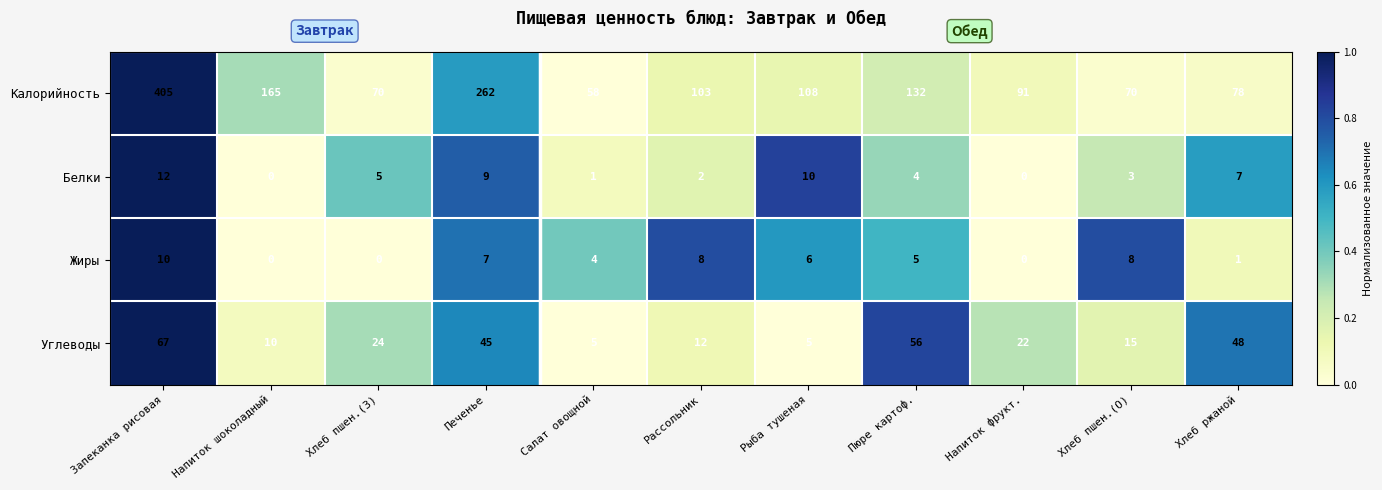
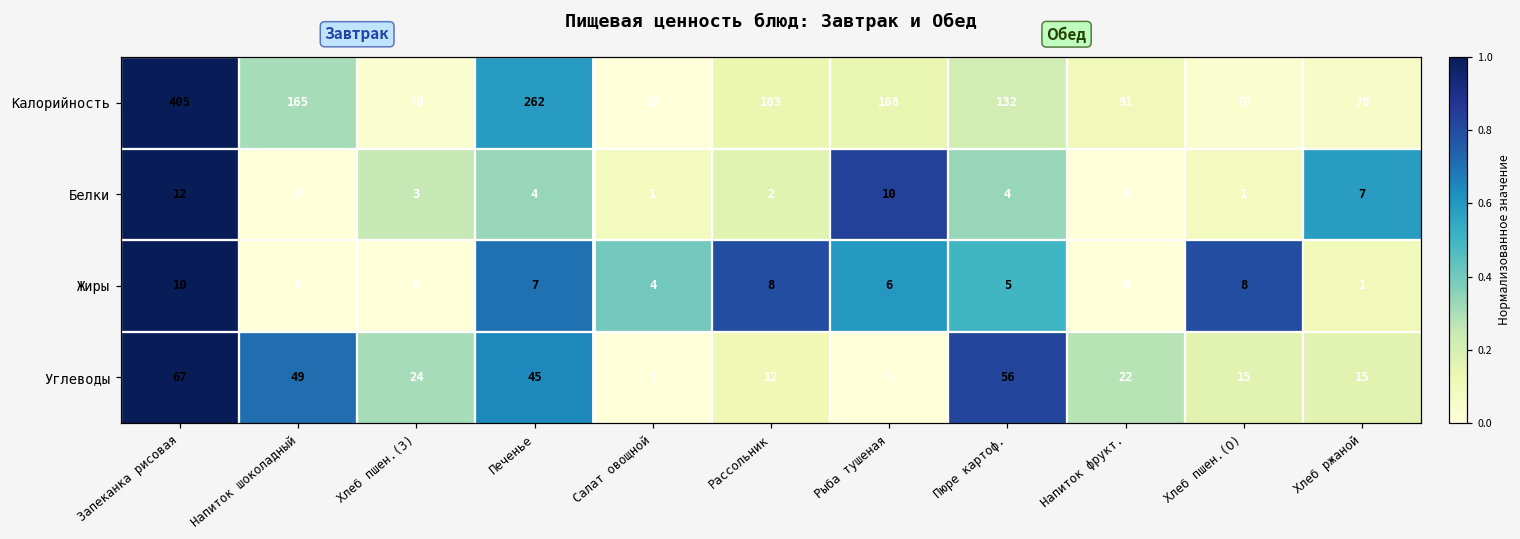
  {
    "Калорийность": {
      "Запеканка рисовая": 405,
      "Напиток шоколадный": 165,
      "Хлеб пшен.(З)": 70,
      "Печенье": 262,
      "Рассольник": 103,
      "Рыба тушеная": 108,
      "Пюре картоф.": 132,
      "Напиток фрукт.": 91,
      "Хлеб пшен.(О)": 70,
      "Хлеб ржаной": 78
    },
    "Белки": {
      "Запеканка рисовая": 12,
-     "Хлеб пшен.(З)": 5,
-     "Печенье": 9,
+     "Хлеб пшен.(З)": 3,
+     "Печенье": 4,
      "Салат овощной": 1,
      "Рассольник": 2,
      "Рыба тушеная": 10,
      "Пюре картоф.": 4,
-     "Хлеб пшен.(О)": 3,
+     "Хлеб пшен.(О)": 1,
      "Хлеб ржаной": 7
    },
    "Жиры": {
      "Запеканка рисовая": 10,
      "Печенье": 7,
      "Салат овощной": 4,
      "Рассольник": 8,
      "Рыба тушеная": 6,
      "Пюре картоф.": 5,
      "Хлеб пшен.(О)": 8,
      "Хлеб ржаной": 1
    },
    "Углеводы": {
      "Запеканка рисовая": 67,
-     "Напиток шоколадный": 10,
+     "Напиток шоколадный": 49,
      "Хлеб пшен.(З)": 24,
      "Печенье": 45,
      "Рассольник": 12,
      "Пюре картоф.": 56,
      "Напиток фрукт.": 22,
      "Хлеб пшен.(О)": 15,
-     "Хлеб ржаной": 48
+     "Хлеб ржаной": 15
    }
  }
